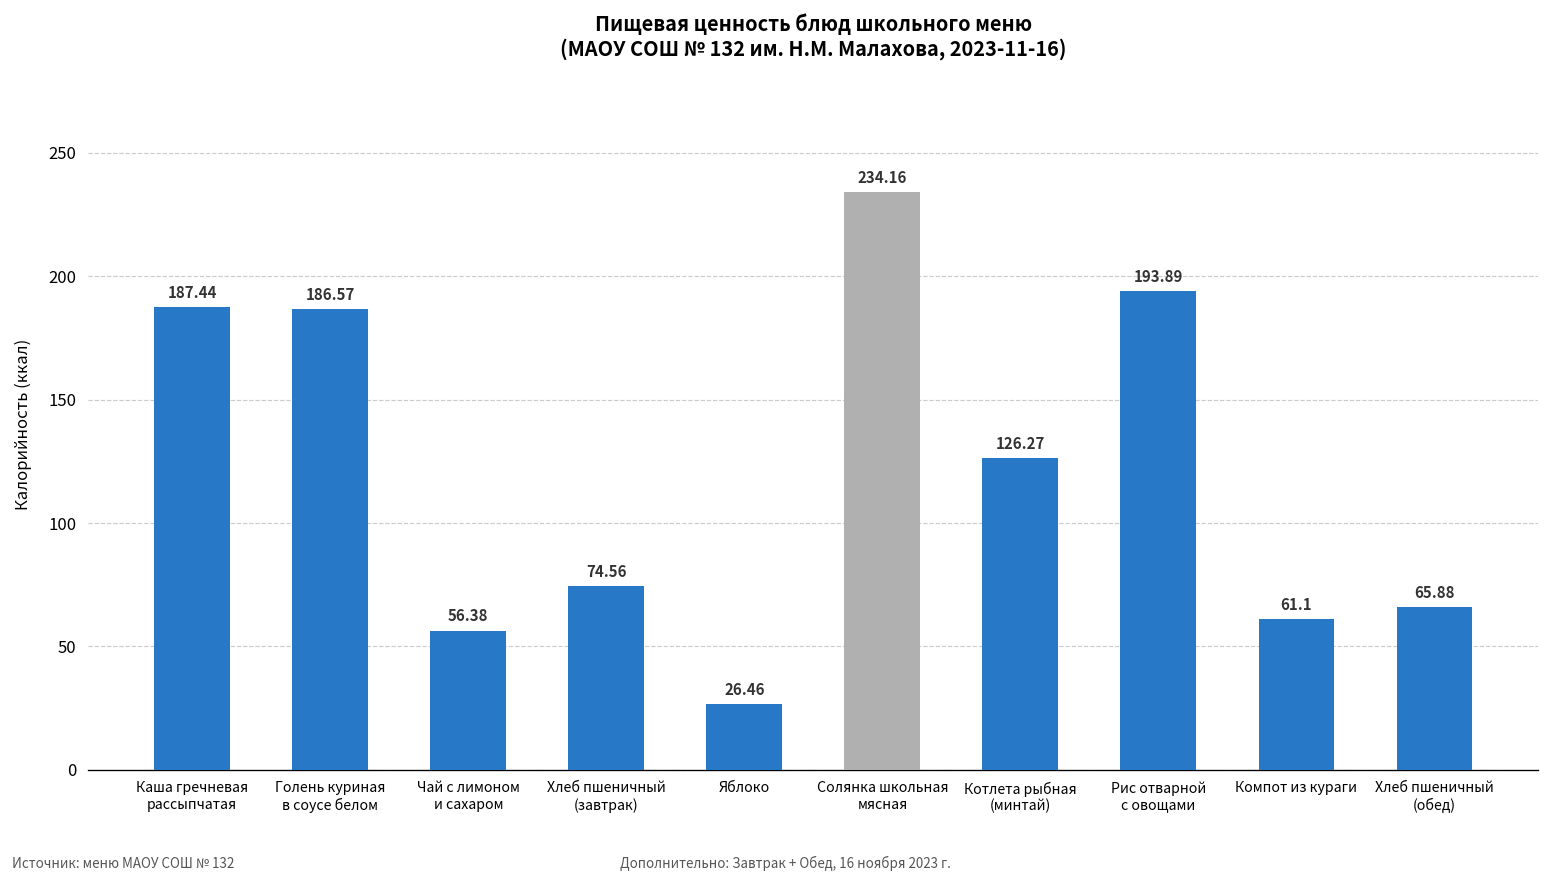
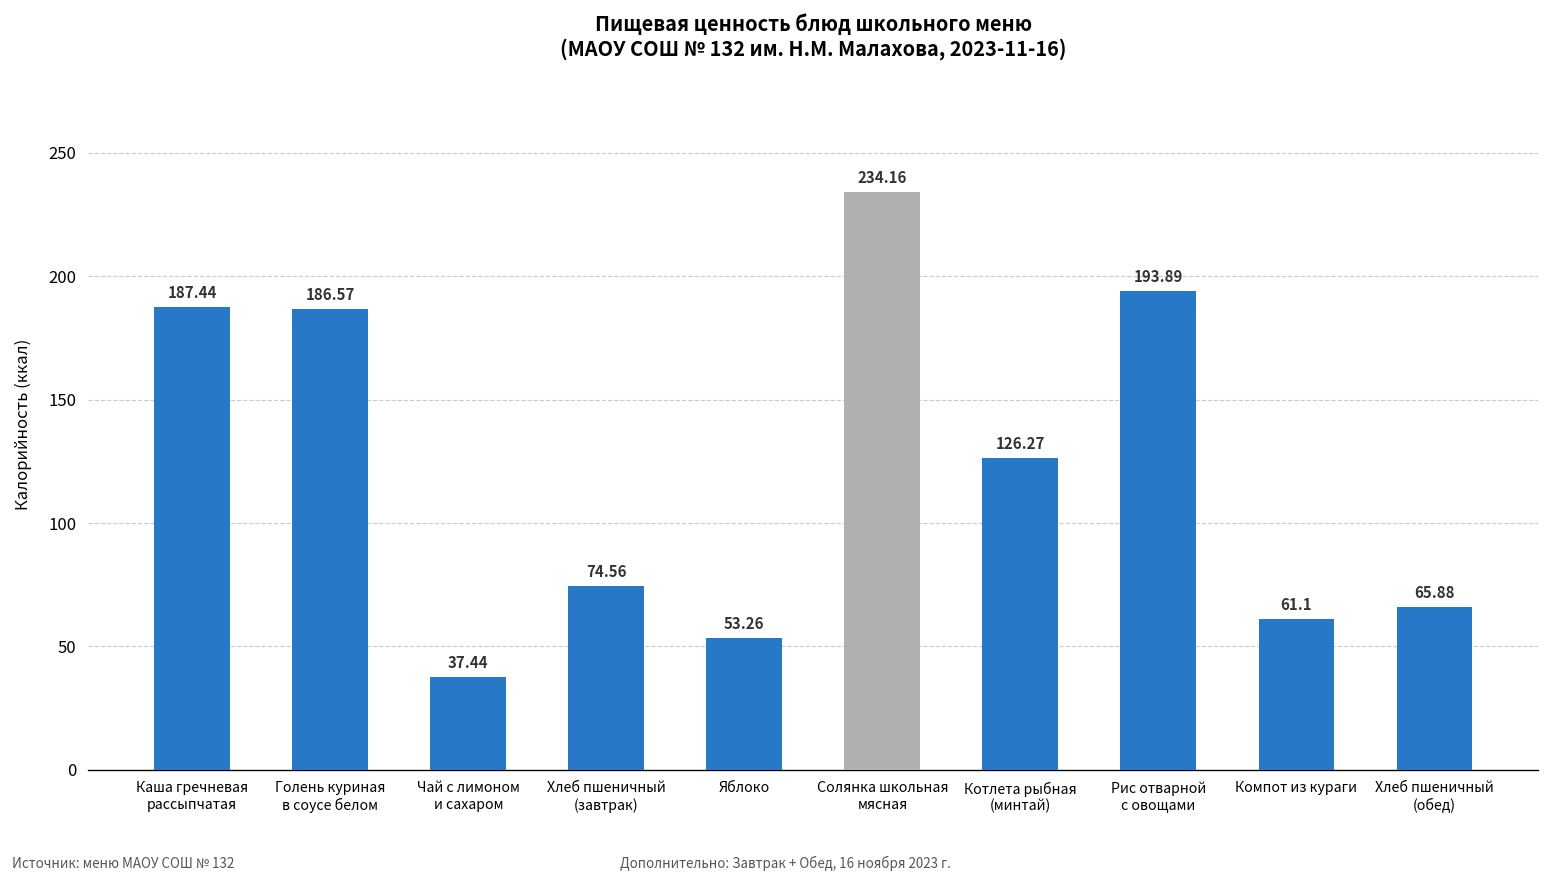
  {
    "Каша гречневая рассыпчатая": 187.44,
    "Голень куриная в соусе белом": 186.57,
-   "Чай с лимоном и сахаром": 56.38,
+   "Чай с лимоном и сахаром": 37.44,
    "Хлеб пшеничный (завтрак)": 74.56,
-   "Яблоко": 26.46,
+   "Яблоко": 53.26,
    "Солянка школьная мясная": 234.16,
    "Котлета рыбная (минтай)": 126.27,
    "Рис отварной с овощами": 193.89,
    "Компот из кураги": 61.1,
    "Хлеб пшеничный (обед)": 65.88
  }
